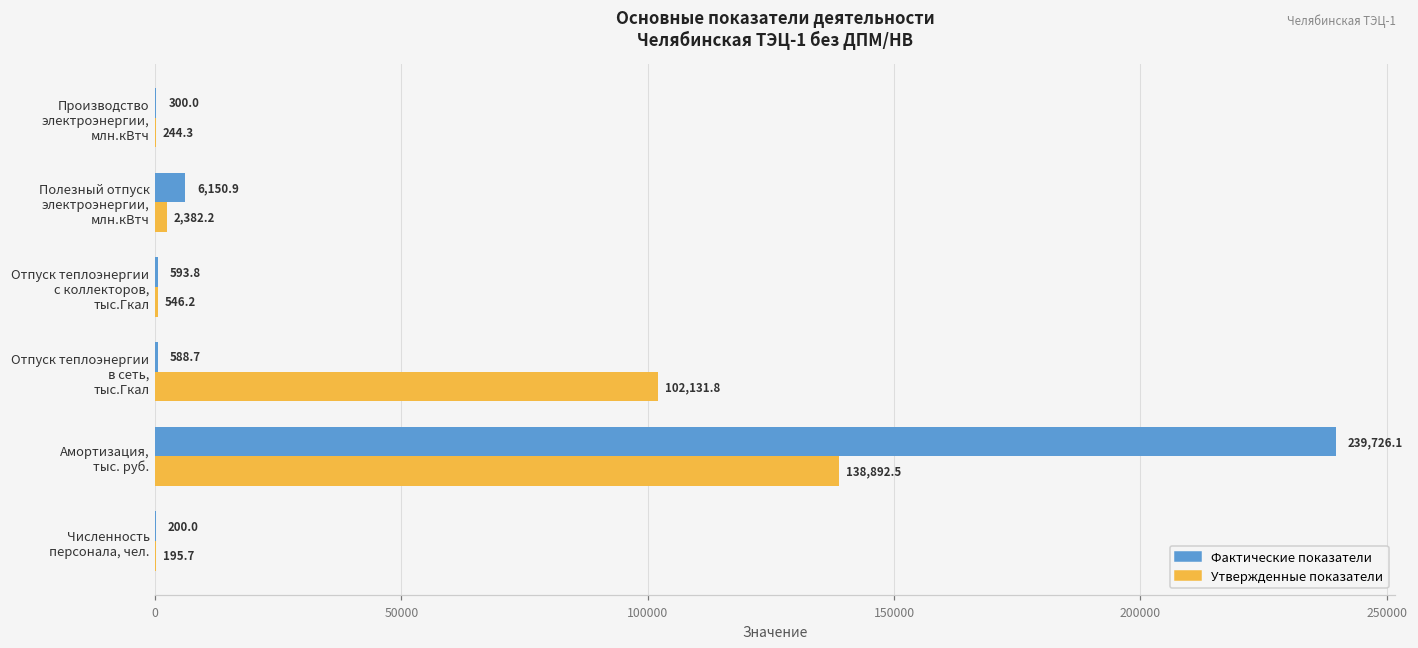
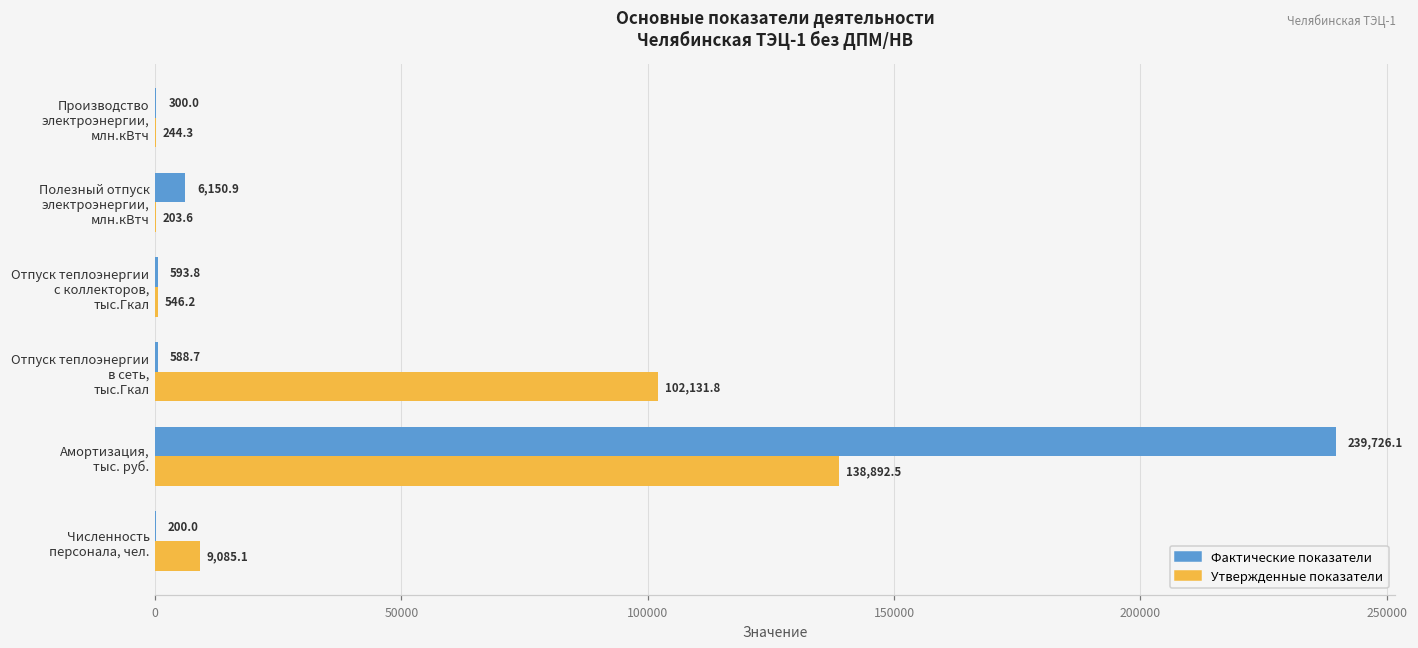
  {
    "Фактические показатели": {
      "Производство электроэнергии, млн.кВтч": "300.0",
      "Полезный отпуск электроэнергии, млн.кВтч": "6,150.9",
      "Отпуск теплоэнергии с коллекторов, тыс.Гкал": "593.8",
      "Отпуск теплоэнергии в сеть, тыс.Гкал": "588.7",
      "Амортизация, тыс. руб.": "239,726.1",
      "Численность персонала, чел.": "200.0"
    },
    "Утвержденные показатели": {
      "Производство электроэнергии, млн.кВтч": "244.3",
-     "Полезный отпуск электроэнергии, млн.кВтч": "2,382.2",
+     "Полезный отпуск электроэнергии, млн.кВтч": "203.6",
      "Отпуск теплоэнергии с коллекторов, тыс.Гкал": "546.2",
      "Отпуск теплоэнергии в сеть, тыс.Гкал": "102,131.8",
      "Амортизация, тыс. руб.": "138,892.5",
-     "Численность персонала, чел.": "195.7"
+     "Численность персонала, чел.": "9,085.1"
    }
  }
